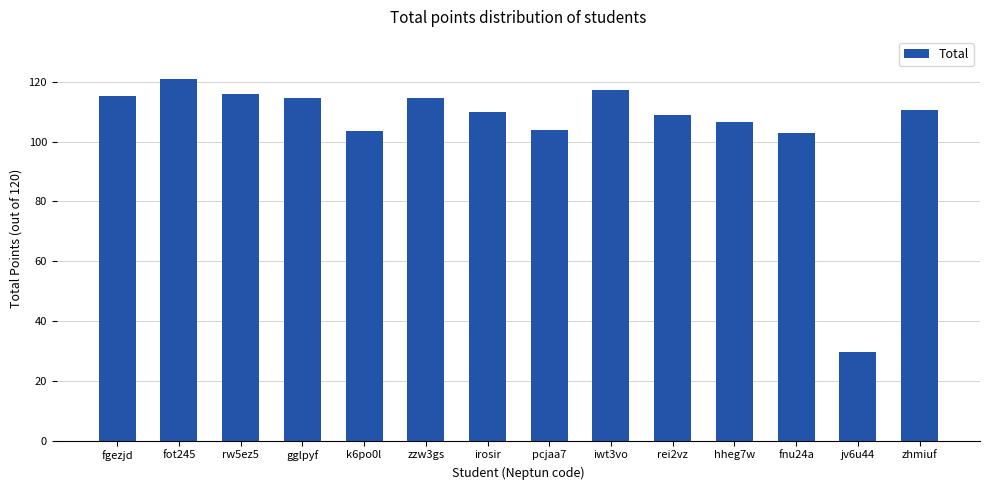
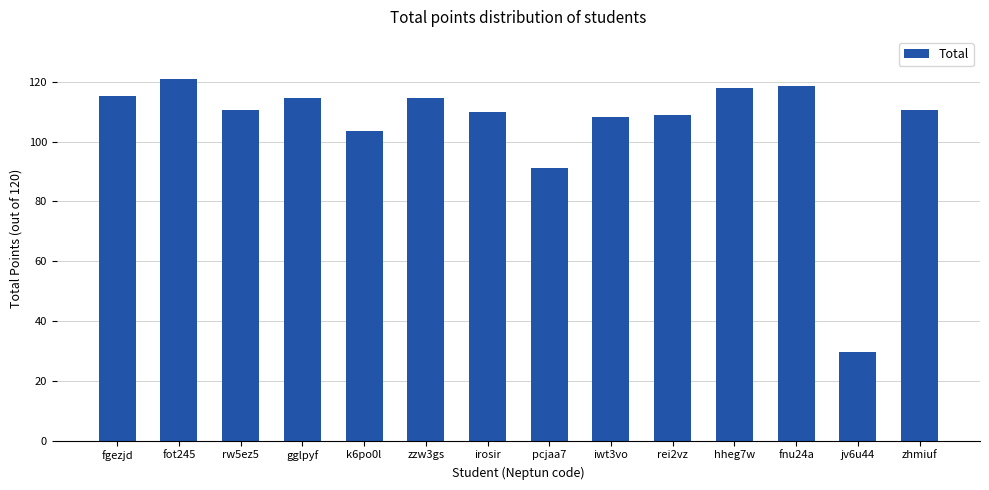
  {
    "fgezjd": 115,
    "fot245": 121,
-   "rw5ez5": 116,
+   "rw5ez5": 111,
    "gglpyf": 114,
    "k6po0l": 104,
    "zzw3gs": 115,
    "irosir": 110,
-   "pcjaa7": 104,
-   "iwt3vo": 117,
+   "pcjaa7": 91,
+   "iwt3vo": 108,
    "rei2vz": 109,
-   "hheg7w": 107,
-   "fnu24a": 103,
+   "hheg7w": 118,
+   "fnu24a": 119,
    "jv6u44": 30,
    "zhmiuf": 111
  }
